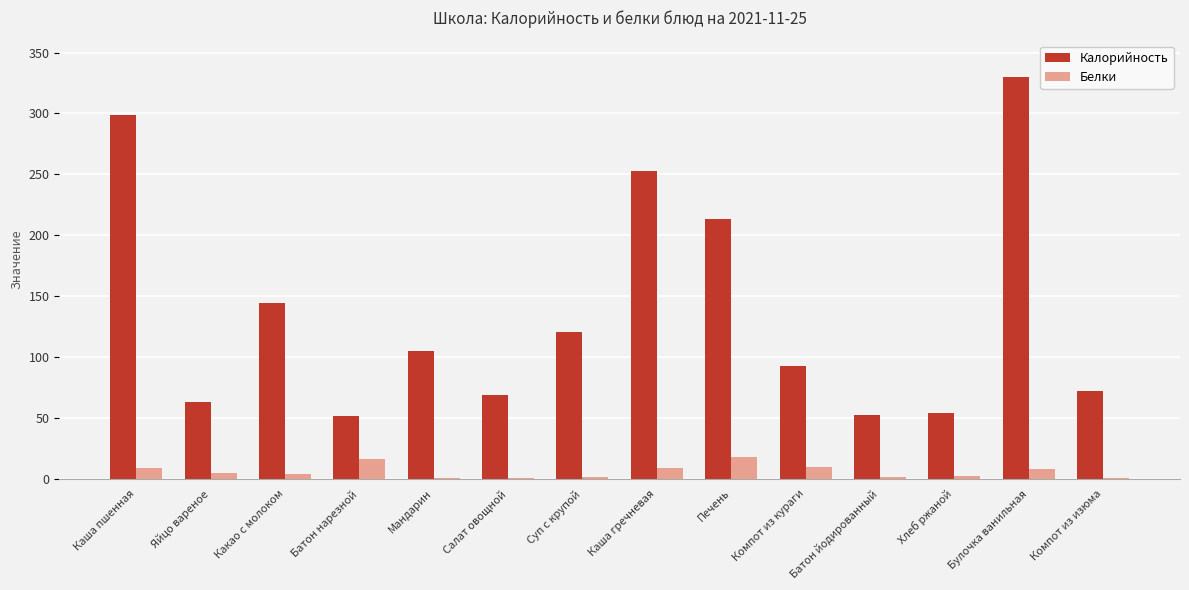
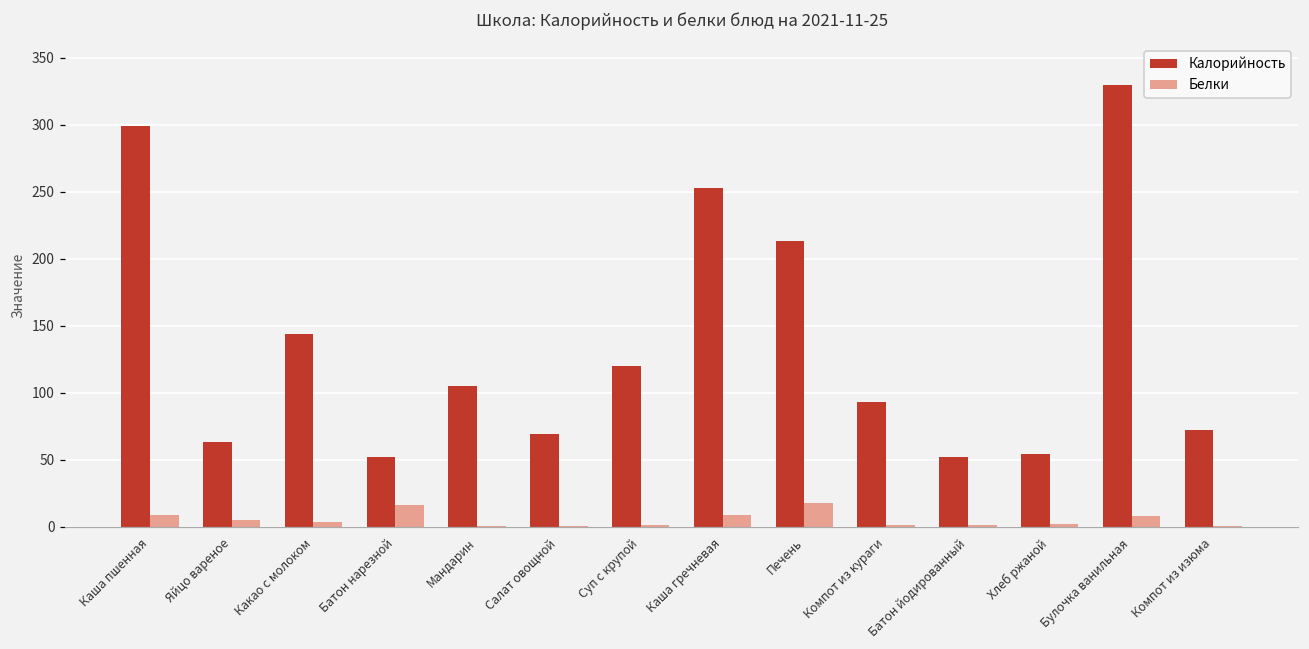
  {
    "Калорийность": {
      "Каша пшенная": 299,
      "Яйцо вареное": 63,
      "Какао с молоком": 144,
      "Батон нарезной": 52,
      "Мандарин": 105,
      "Салат овощной": 69,
      "Суп с крупой": 120,
      "Каша гречневая": 253,
      "Печень": 213,
      "Компот из кураги": 93,
      "Батон йодированный": 52,
      "Хлеб ржаной": 54,
      "Булочка ванильная": 330,
      "Компот из изюма": 72
    },
    "Белки": {
      "Каша пшенная": 9,
      "Яйцо вареное": 5,
      "Какао с молоком": 4,
      "Батон нарезной": 16,
      "Каша гречневая": 9,
      "Печень": 18,
-     "Компот из кураги": 10,
+     "Компот из кураги": 1,
      "Булочка ванильная": 8
    }
  }
